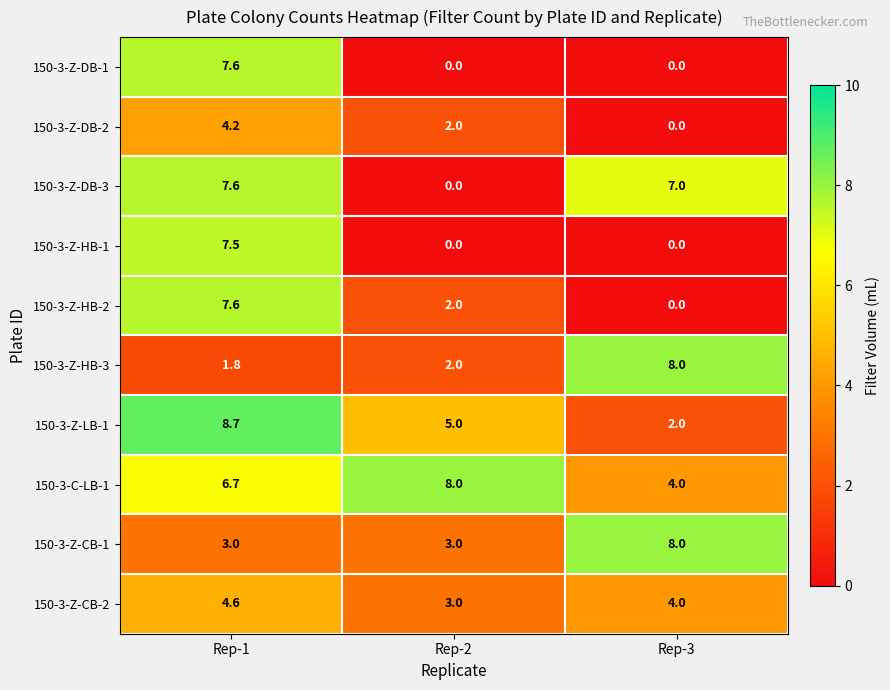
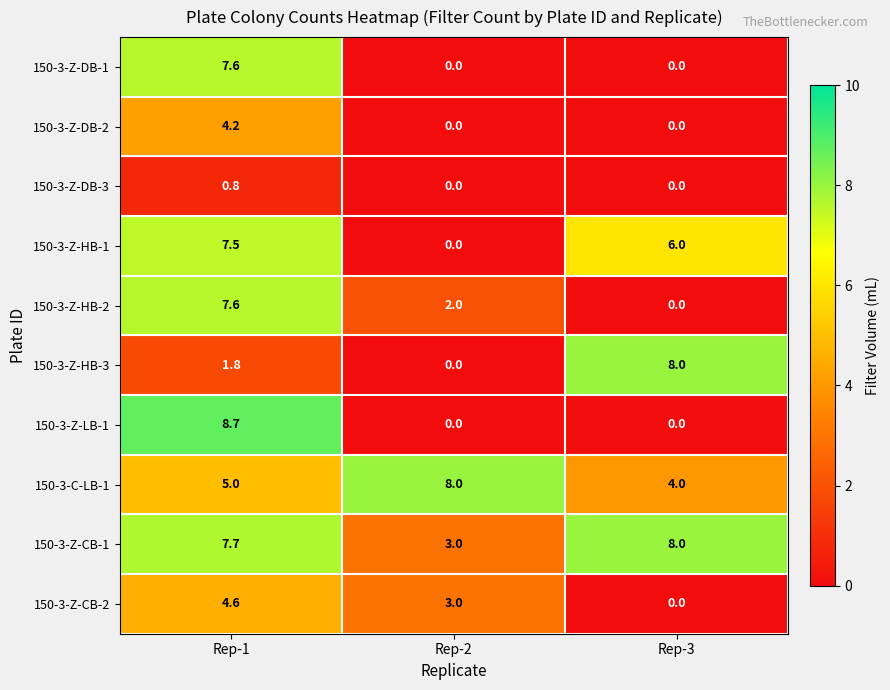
  {
    "150-3-Z-DB-1": {
      "Rep-1": 7.6,
      "Rep-2": 0.0,
      "Rep-3": 0.0
    },
    "150-3-Z-DB-2": {
      "Rep-1": 4.2,
-     "Rep-2": 2.0,
+     "Rep-2": 0.0,
      "Rep-3": 0.0
    },
    "150-3-Z-DB-3": {
-     "Rep-1": 7.6,
+     "Rep-1": 0.8,
      "Rep-2": 0.0,
-     "Rep-3": 7.0
+     "Rep-3": 0.0
    },
    "150-3-Z-HB-1": {
      "Rep-1": 7.5,
      "Rep-2": 0.0,
-     "Rep-3": 0.0
+     "Rep-3": 6.0
    },
    "150-3-Z-HB-2": {
      "Rep-1": 7.6,
      "Rep-2": 2.0,
      "Rep-3": 0.0
    },
    "150-3-Z-HB-3": {
      "Rep-1": 1.8,
-     "Rep-2": 2.0,
+     "Rep-2": 0.0,
      "Rep-3": 8.0
    },
    "150-3-Z-LB-1": {
      "Rep-1": 8.7,
-     "Rep-2": 5.0,
-     "Rep-3": 2.0
+     "Rep-2": 0.0,
+     "Rep-3": 0.0
    },
    "150-3-C-LB-1": {
-     "Rep-1": 6.7,
+     "Rep-1": 5.0,
      "Rep-2": 8.0,
      "Rep-3": 4.0
    },
    "150-3-Z-CB-1": {
-     "Rep-1": 3.0,
+     "Rep-1": 7.7,
      "Rep-2": 3.0,
      "Rep-3": 8.0
    },
    "150-3-Z-CB-2": {
      "Rep-1": 4.6,
      "Rep-2": 3.0,
-     "Rep-3": 4.0
+     "Rep-3": 0.0
    }
  }
